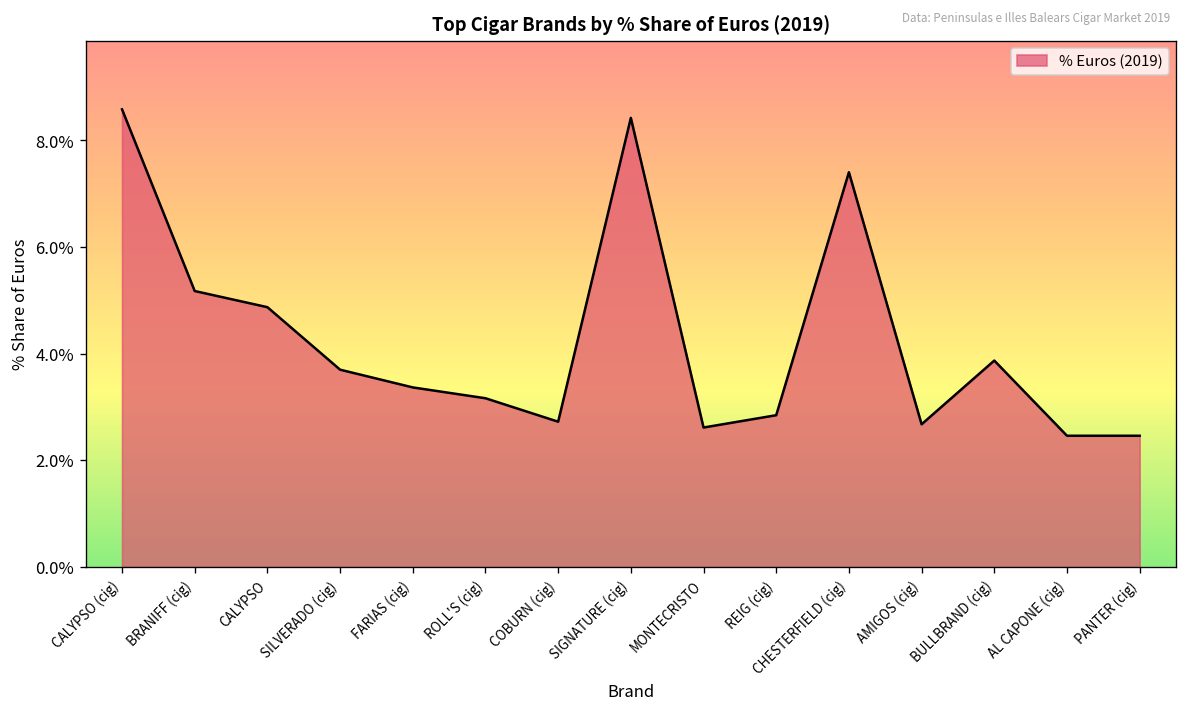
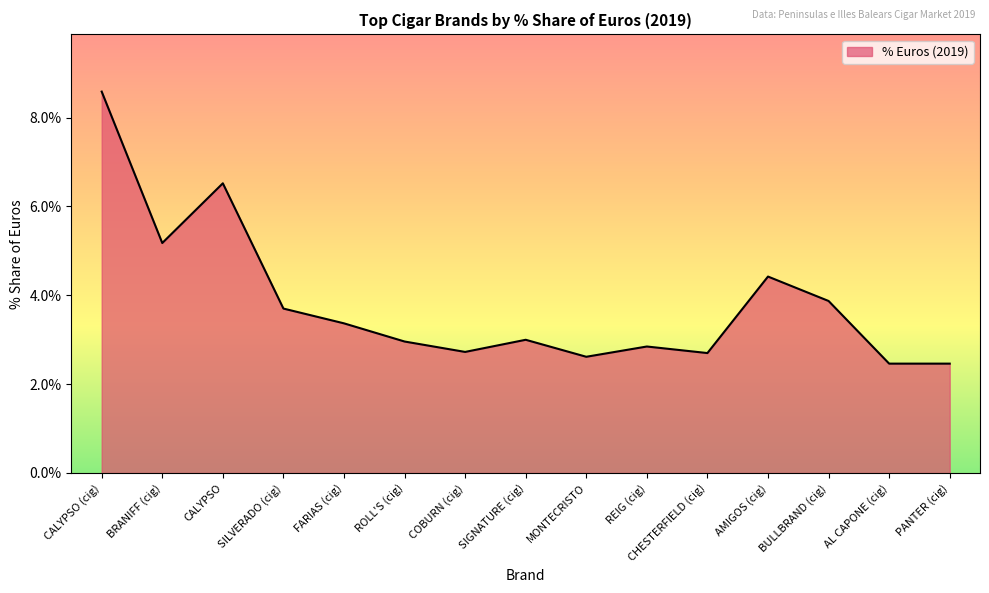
  {
    "CALYPSO (cig)": "8.6%",
    "BRANIFF (cig)": "5.2%",
-   "CALYPSO": "4.9%",
+   "CALYPSO": "6.5%",
    "SILVERADO (cig)": "3.7%",
    "FARIAS (cig)": "3.4%",
-   "ROLL'S (cig)": "3.2%",
+   "ROLL'S (cig)": "3.0%",
    "COBURN (cig)": "2.7%",
-   "SIGNATURE (cig)": "8.4%",
+   "SIGNATURE (cig)": "3.0%",
    "MONTECRISTO": "2.6%",
    "REIG (cig)": "2.8%",
-   "CHESTERFIELD (cig)": "7.4%",
-   "AMIGOS (cig)": "2.7%",
+   "CHESTERFIELD (cig)": "2.7%",
+   "AMIGOS (cig)": "4.4%",
    "BULLBRAND (cig)": "3.9%",
    "AL CAPONE (cig)": "2.5%",
    "PANTER (cig)": "2.5%"
  }
